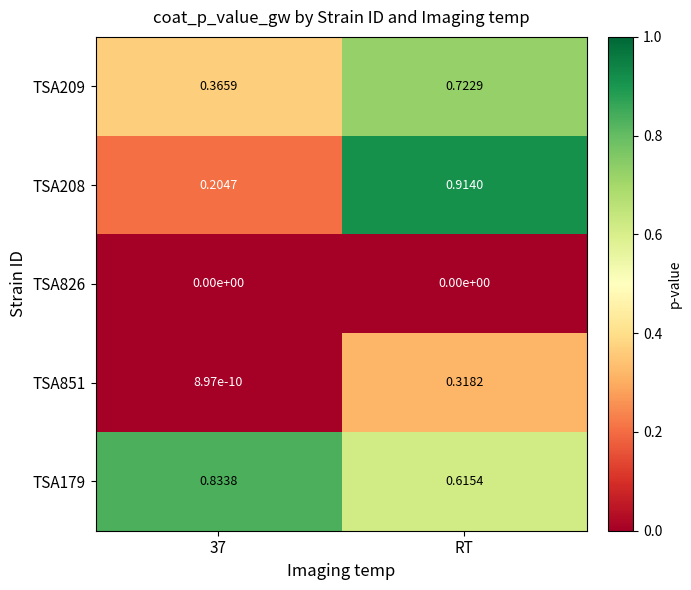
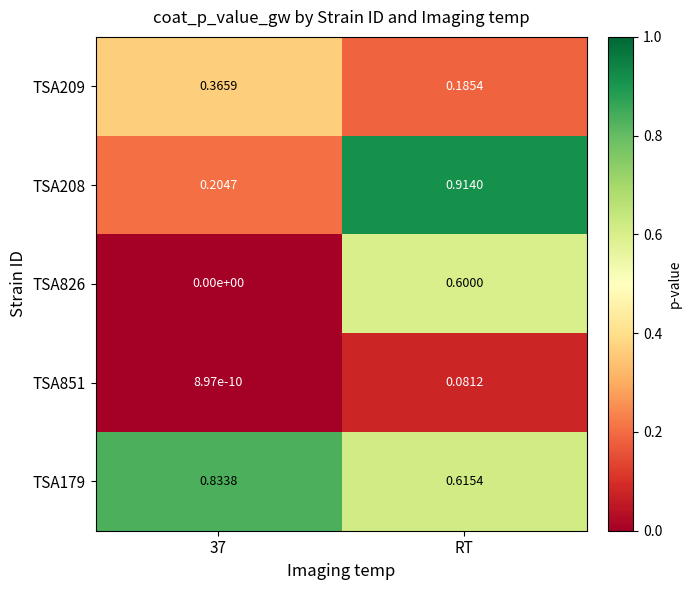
  {
    "TSA209": {
      "37": "0.3659",
-     "RT": "0.7229"
+     "RT": "0.1854"
    },
    "TSA208": {
      "37": "0.2047",
      "RT": "0.9140"
    },
    "TSA826": {
      "37": "0.00e+00",
-     "RT": "0.00e+00"
+     "RT": "0.6000"
    },
    "TSA851": {
      "37": "8.97e-10",
-     "RT": "0.3182"
+     "RT": "0.0812"
    },
    "TSA179": {
      "37": "0.8338",
      "RT": "0.6154"
    }
  }
